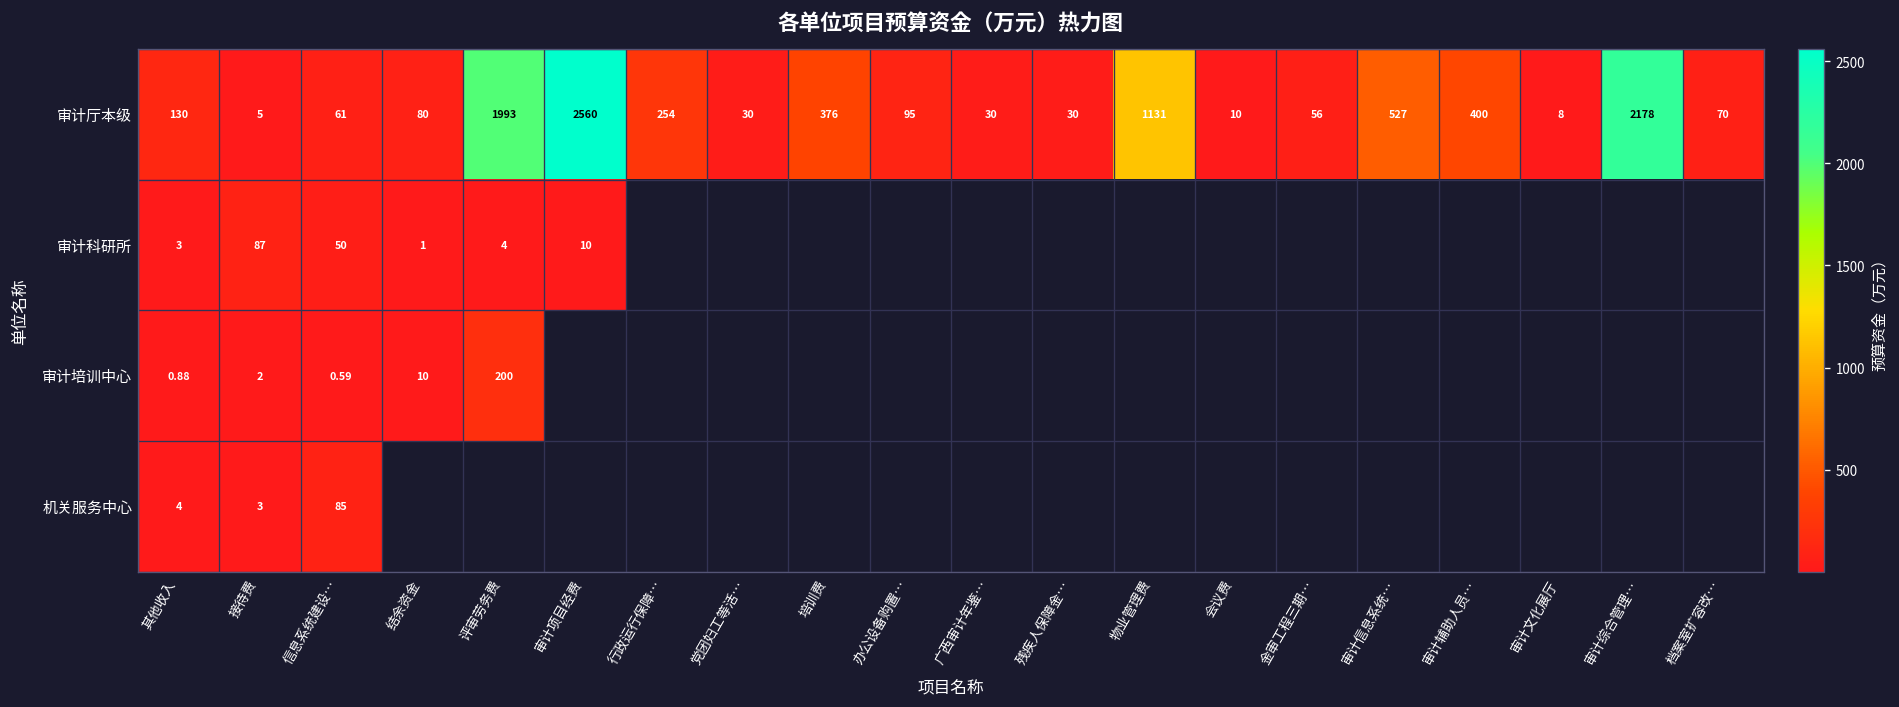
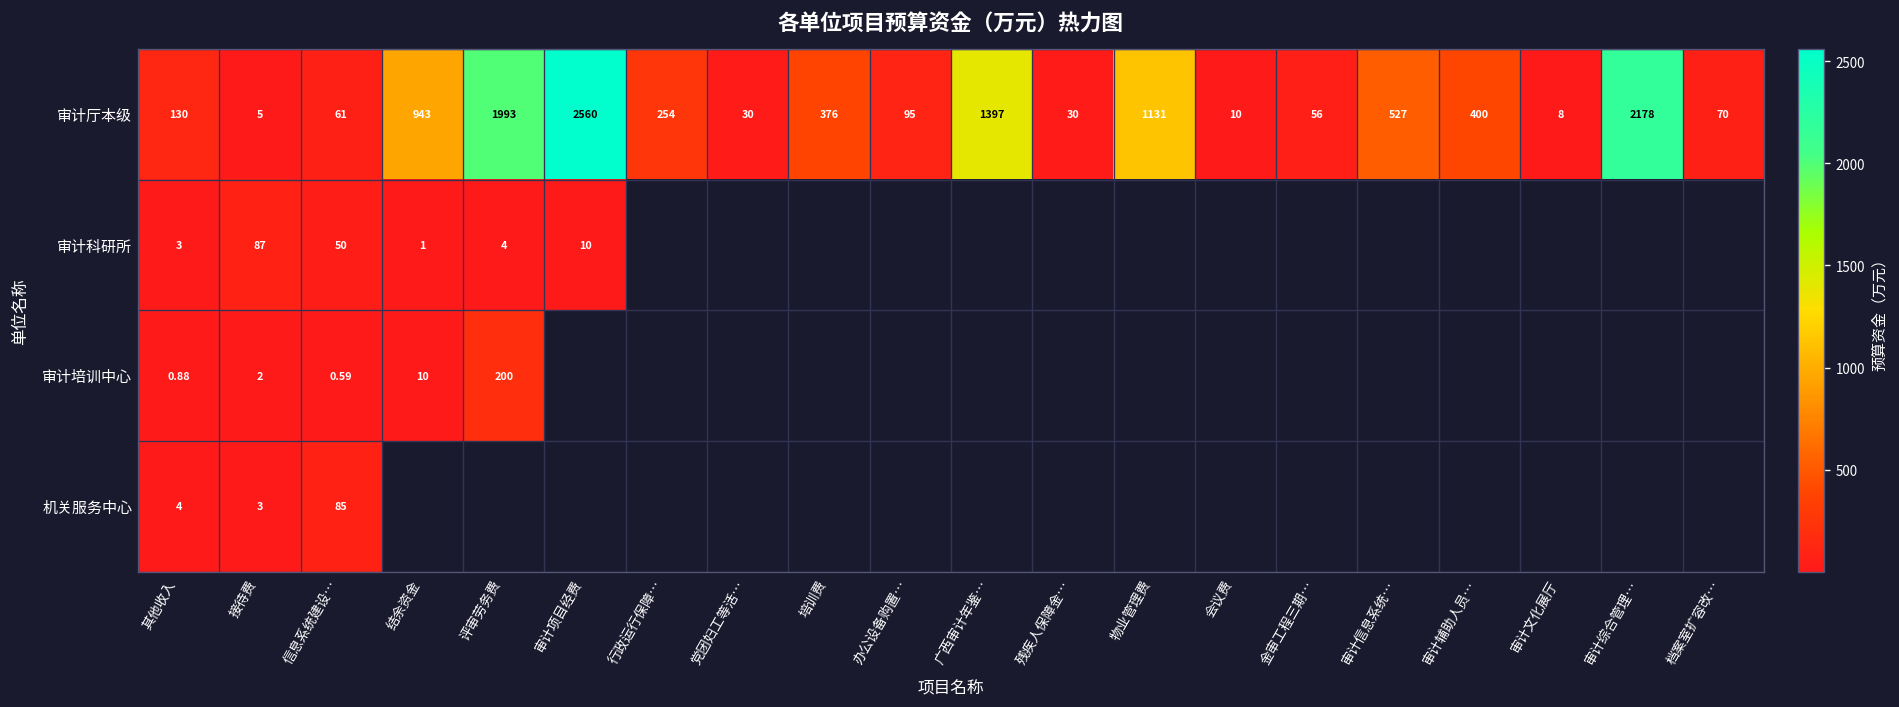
  {
    "审计厅本级": {
      "其他收入": 130,
      "接待费": 5,
      "信息系统建设…": 61,
-     "结余资金": 80,
+     "结余资金": 943,
      "评审劳务费": 1993,
      "审计项目经费": 2560,
      "行政运行保障…": 254,
      "党团妇工等活…": 30,
      "培训费": 376,
      "办公设备购置…": 95,
-     "广西审计年鉴…": 30,
+     "广西审计年鉴…": 1397,
      "残疾人保障金…": 30,
      "物业管理费": 1131,
      "会议费": 10,
      "金审工程三期…": 56,
      "审计信息系统…": 527,
      "审计辅助人员…": 400,
      "审计文化展厅": 8,
      "审计综合管理…": 2178,
      "档案室扩容改…": 70
    },
    "审计科研所": {
      "其他收入": 3,
      "接待费": 87,
      "信息系统建设…": 50,
      "结余资金": 1,
      "评审劳务费": 4,
      "审计项目经费": 10
    },
    "审计培训中心": {
      "其他收入": 0.88,
      "接待费": 2,
      "信息系统建设…": 0.59,
      "结余资金": 10,
      "评审劳务费": 200
    },
    "机关服务中心": {
      "其他收入": 4,
      "接待费": 3,
      "信息系统建设…": 85
    }
  }
